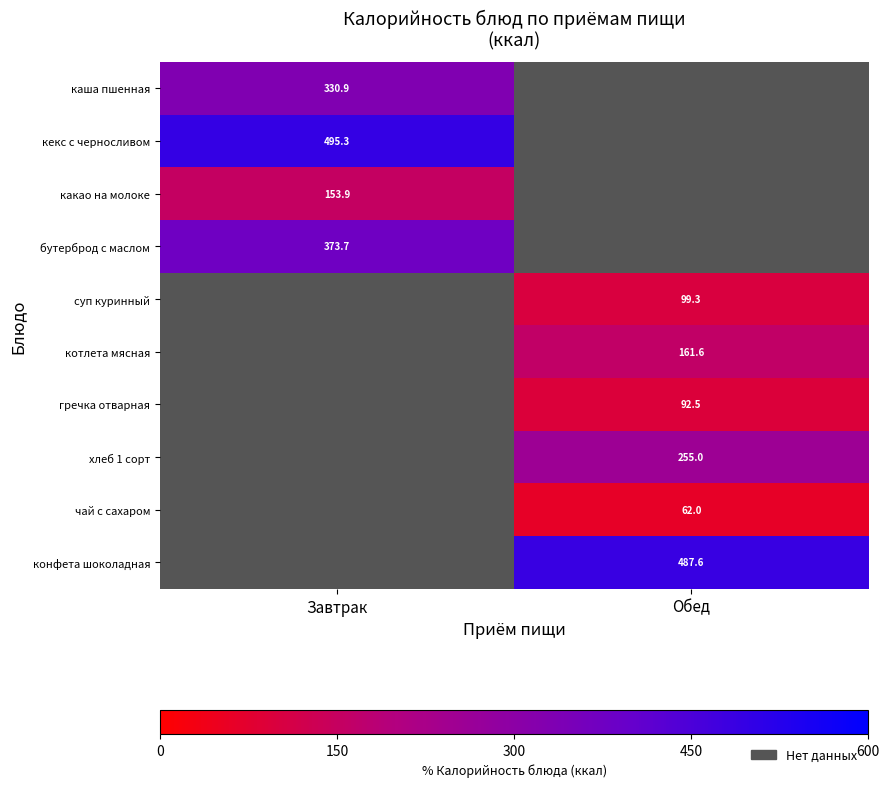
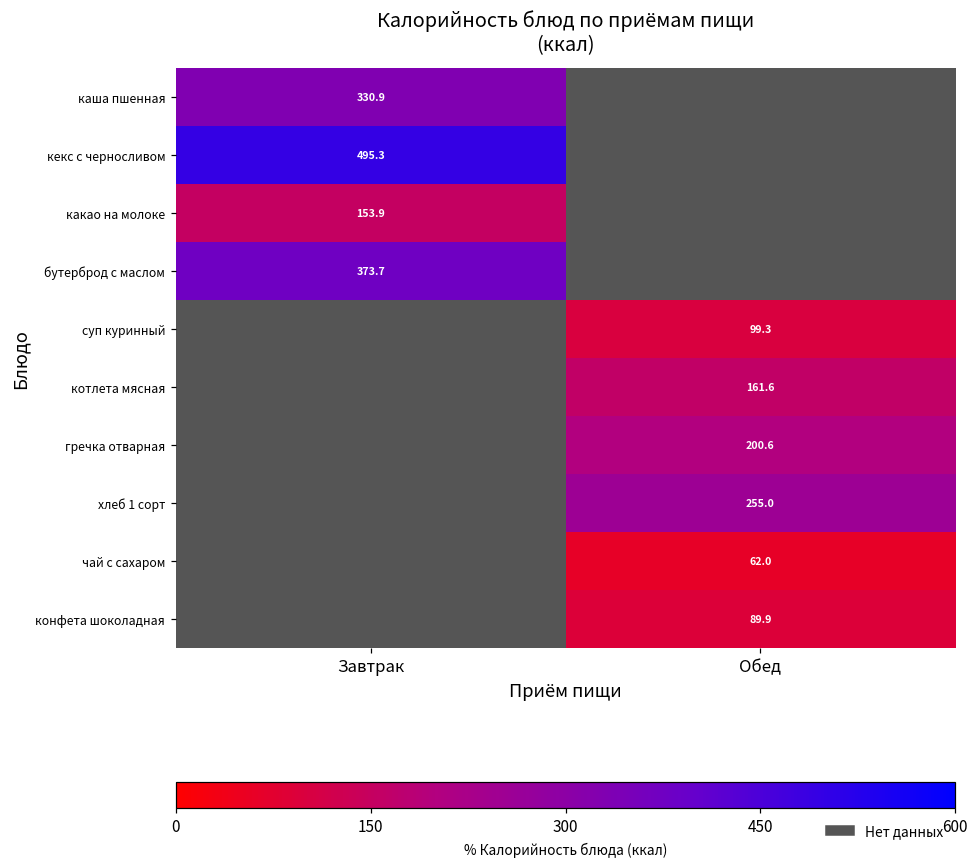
  {
    "каша пшенная": {
      "Завтрак": 330.9
    },
    "кекс с черносливом": {
      "Завтрак": 495.3
    },
    "какао на молоке": {
      "Завтрак": 153.9
    },
    "бутерброд с маслом": {
      "Завтрак": 373.7
    },
    "суп куринный": {
      "Обед": 99.3
    },
    "котлета мясная": {
      "Обед": 161.6
    },
    "гречка отварная": {
-     "Обед": 92.5
+     "Обед": 200.6
    },
    "хлеб 1 сорт": {
      "Обед": 255.0
    },
    "чай с сахаром": {
      "Обед": 62.0
    },
    "конфета шоколадная": {
-     "Обед": 487.6
+     "Обед": 89.9
    }
  }
